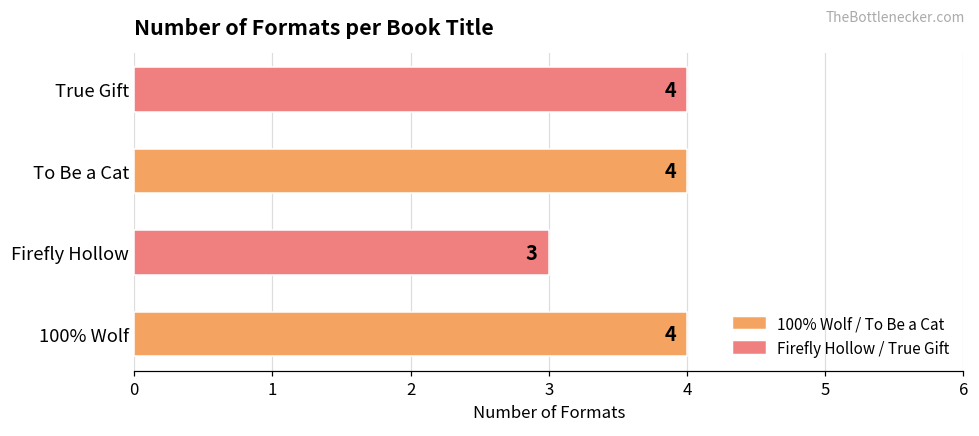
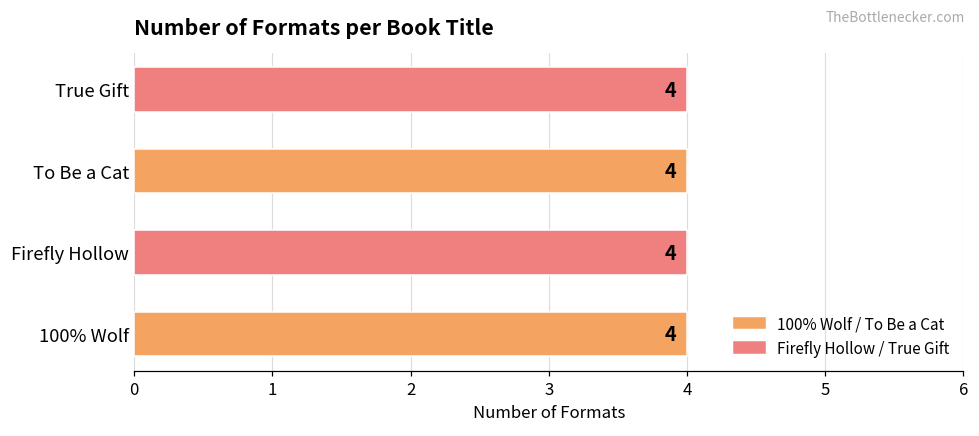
  {
    "True Gift": 4,
    "To Be a Cat": 4,
-   "Firefly Hollow": 3,
+   "Firefly Hollow": 4,
    "100% Wolf": 4
  }
